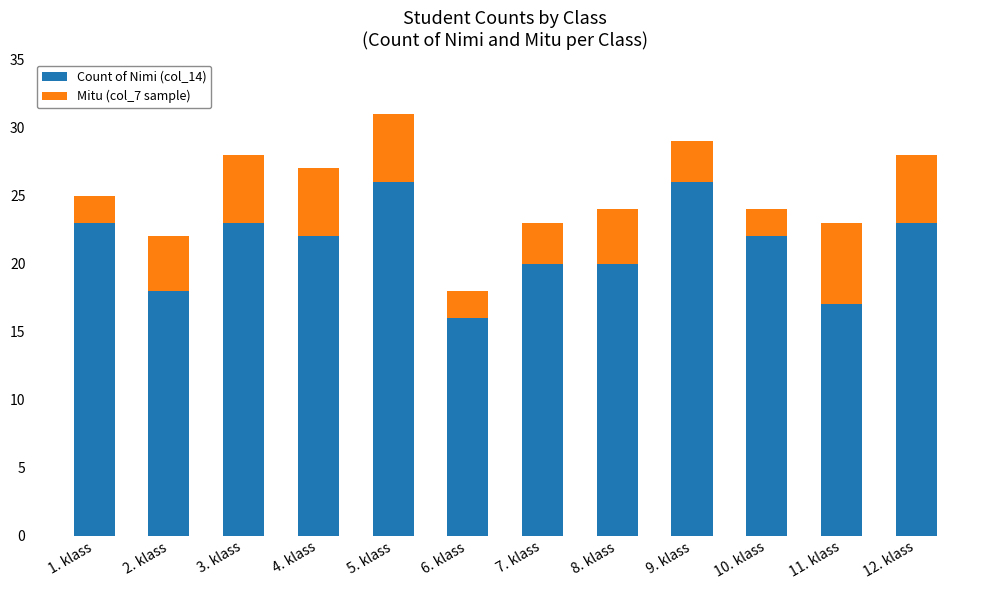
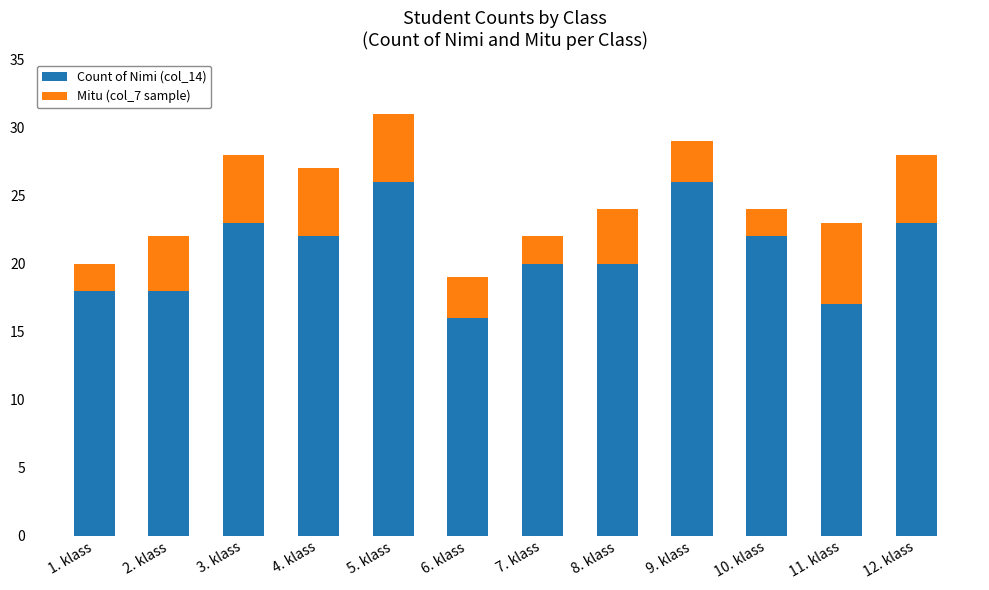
  {
    "Count of Nimi (col_14)": {
-     "1. klass": 23,
+     "1. klass": 18,
      "2. klass": 18,
      "3. klass": 23,
      "4. klass": 22,
      "5. klass": 26,
      "6. klass": 16,
      "7. klass": 20,
      "8. klass": 20,
      "9. klass": 26,
      "10. klass": 22,
      "11. klass": 17,
      "12. klass": 23
    },
    "Mitu (col_7 sample)": {
      "1. klass": 2,
      "2. klass": 4,
      "3. klass": 5,
      "4. klass": 5,
      "5. klass": 5,
-     "6. klass": 2,
-     "7. klass": 3,
+     "6. klass": 3,
+     "7. klass": 2,
      "8. klass": 4,
      "9. klass": 3,
      "10. klass": 2,
      "11. klass": 6,
      "12. klass": 5
    }
  }
